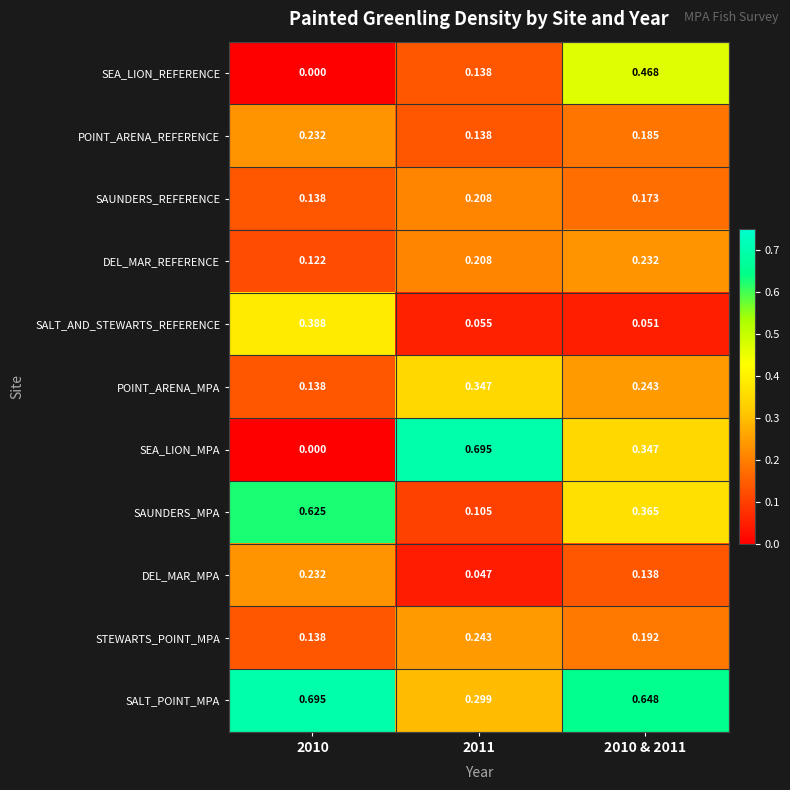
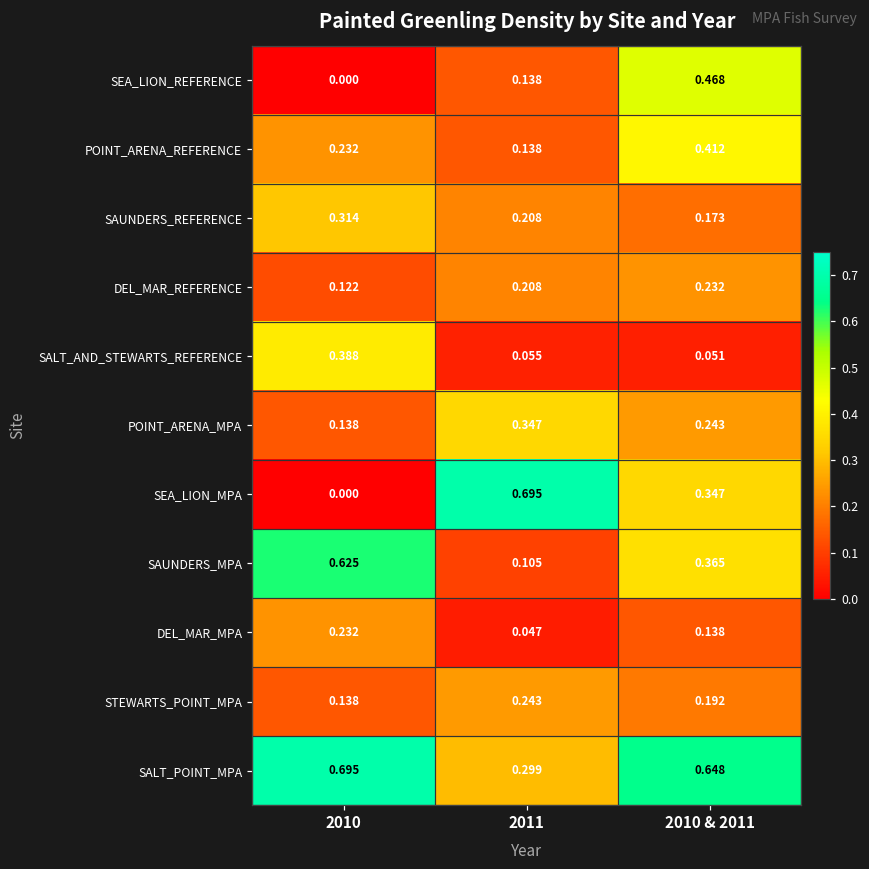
  {
    "SEA_LION_REFERENCE": {
      "2010": 0.000,
      "2011": 0.138,
      "2010 & 2011": 0.468
    },
    "POINT_ARENA_REFERENCE": {
      "2010": 0.232,
      "2011": 0.138,
-     "2010 & 2011": 0.185
+     "2010 & 2011": 0.412
    },
    "SAUNDERS_REFERENCE": {
-     "2010": 0.138,
+     "2010": 0.314,
      "2011": 0.208,
      "2010 & 2011": 0.173
    },
    "DEL_MAR_REFERENCE": {
      "2010": 0.122,
      "2011": 0.208,
      "2010 & 2011": 0.232
    },
    "SALT_AND_STEWARTS_REFERENCE": {
      "2010": 0.388,
      "2011": 0.055,
      "2010 & 2011": 0.051
    },
    "POINT_ARENA_MPA": {
      "2010": 0.138,
      "2011": 0.347,
      "2010 & 2011": 0.243
    },
    "SEA_LION_MPA": {
      "2010": 0.000,
      "2011": 0.695,
      "2010 & 2011": 0.347
    },
    "SAUNDERS_MPA": {
      "2010": 0.625,
      "2011": 0.105,
      "2010 & 2011": 0.365
    },
    "DEL_MAR_MPA": {
      "2010": 0.232,
      "2011": 0.047,
      "2010 & 2011": 0.138
    },
    "STEWARTS_POINT_MPA": {
      "2010": 0.138,
      "2011": 0.243,
      "2010 & 2011": 0.192
    },
    "SALT_POINT_MPA": {
      "2010": 0.695,
      "2011": 0.299,
      "2010 & 2011": 0.648
    }
  }
